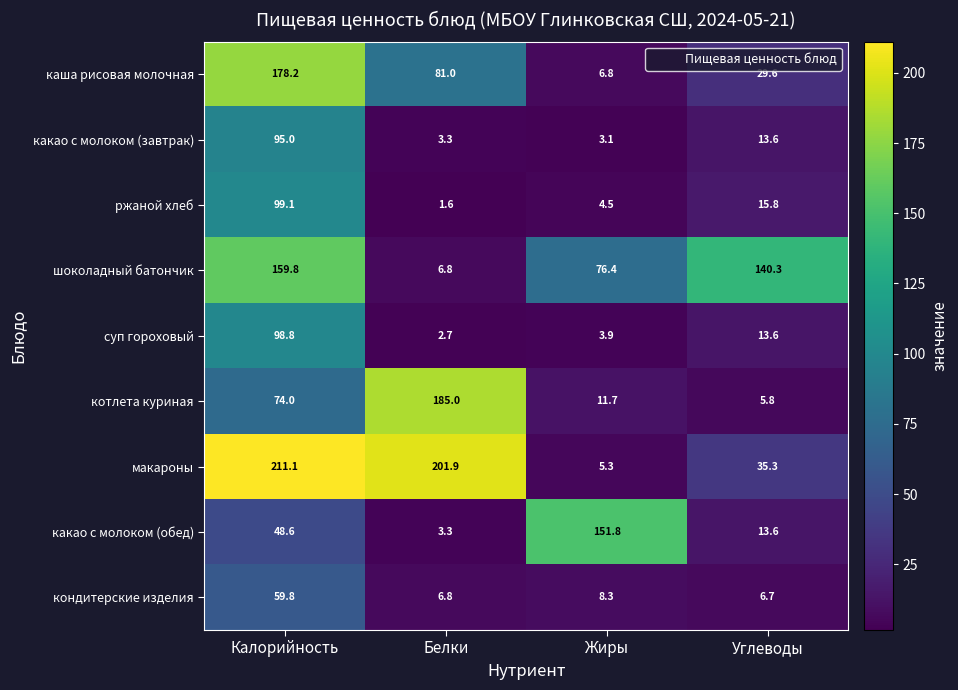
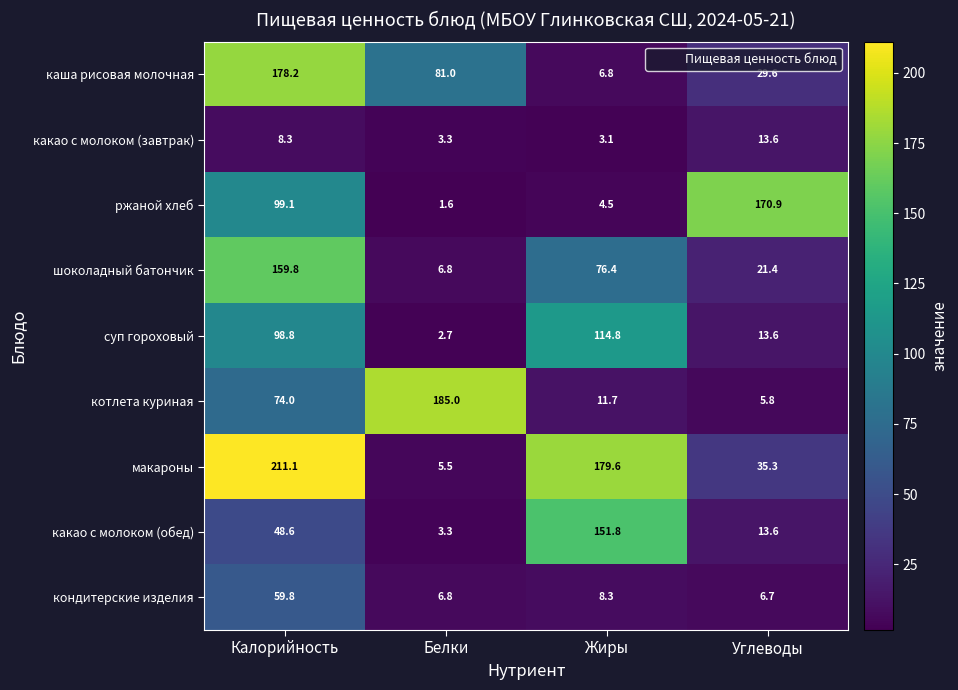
  {
    "каша рисовая молочная": {
      "Калорийность": 178.2,
      "Белки": 81.0,
      "Жиры": 6.8
    },
    "какао с молоком (завтрак)": {
-     "Калорийность": 95.0,
+     "Калорийность": 8.3,
      "Белки": 3.3,
      "Жиры": 3.1,
      "Углеводы": 13.6
    },
    "ржаной хлеб": {
      "Калорийность": 99.1,
      "Белки": 1.6,
      "Жиры": 4.5,
-     "Углеводы": 15.8
+     "Углеводы": 170.9
    },
    "шоколадный батончик": {
      "Калорийность": 159.8,
      "Белки": 6.8,
      "Жиры": 76.4,
-     "Углеводы": 140.3
+     "Углеводы": 21.4
    },
    "суп гороховый": {
      "Калорийность": 98.8,
      "Белки": 2.7,
-     "Жиры": 3.9,
+     "Жиры": 114.8,
      "Углеводы": 13.6
    },
    "котлета куриная": {
      "Калорийность": 74.0,
      "Белки": 185.0,
      "Жиры": 11.7,
      "Углеводы": 5.8
    },
    "макароны": {
      "Калорийность": 211.1,
-     "Белки": 201.9,
-     "Жиры": 5.3,
+     "Белки": 5.5,
+     "Жиры": 179.6,
      "Углеводы": 35.3
    },
    "какао с молоком (обед)": {
      "Калорийность": 48.6,
      "Белки": 3.3,
      "Жиры": 151.8,
      "Углеводы": 13.6
    },
    "кондитерские изделия": {
      "Калорийность": 59.8,
      "Белки": 6.8,
      "Жиры": 8.3,
      "Углеводы": 6.7
    }
  }
